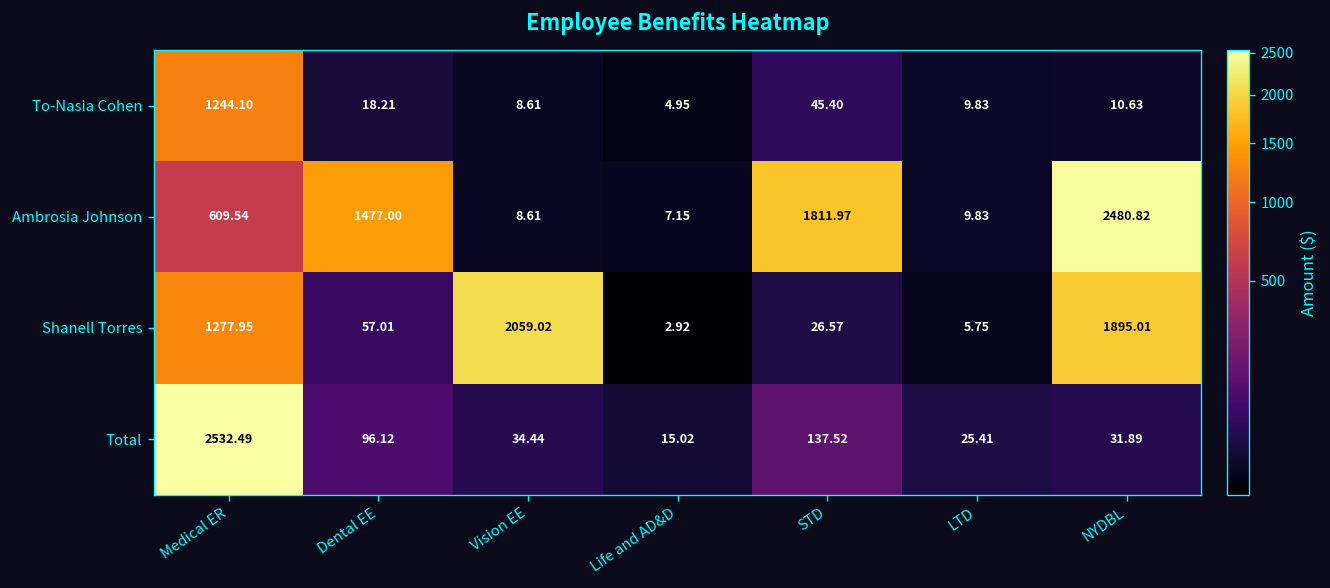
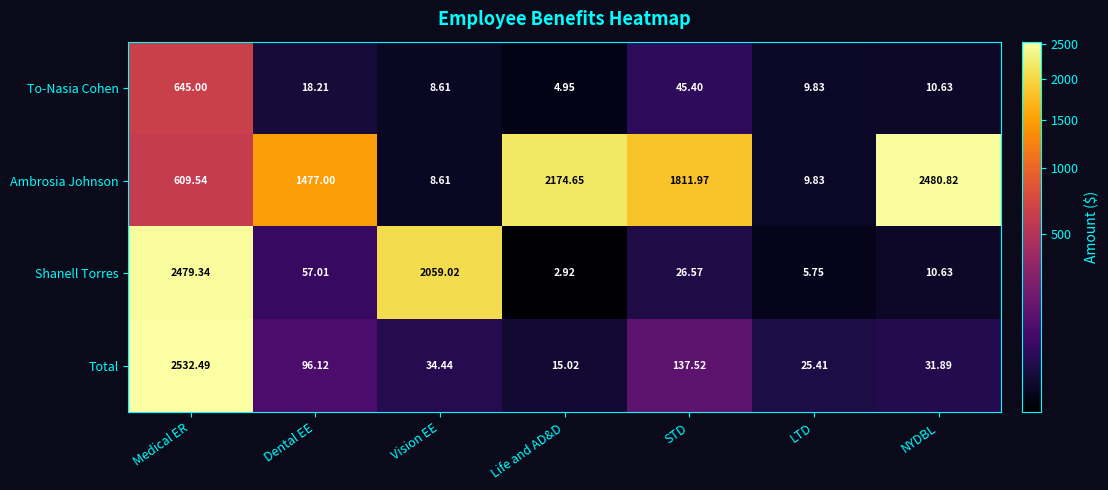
  {
    "To-Nasia Cohen": {
-     "Medical ER": 1244.10,
+     "Medical ER": 645.00,
      "Dental EE": 18.21,
      "Vision EE": 8.61,
      "Life and AD&D": 4.95,
      "STD": 45.40,
      "LTD": 9.83,
      "NYDBL": 10.63
    },
    "Ambrosia Johnson": {
      "Medical ER": 609.54,
      "Dental EE": 1477.00,
      "Vision EE": 8.61,
-     "Life and AD&D": 7.15,
+     "Life and AD&D": 2174.65,
      "STD": 1811.97,
      "LTD": 9.83,
      "NYDBL": 2480.82
    },
    "Shanell Torres": {
-     "Medical ER": 1277.95,
+     "Medical ER": 2479.34,
      "Dental EE": 57.01,
      "Vision EE": 2059.02,
      "Life and AD&D": 2.92,
      "STD": 26.57,
      "LTD": 5.75,
-     "NYDBL": 1895.01
+     "NYDBL": 10.63
    },
    "Total": {
      "Medical ER": 2532.49,
      "Dental EE": 96.12,
      "Vision EE": 34.44,
      "Life and AD&D": 15.02,
      "STD": 137.52,
      "LTD": 25.41,
      "NYDBL": 31.89
    }
  }
